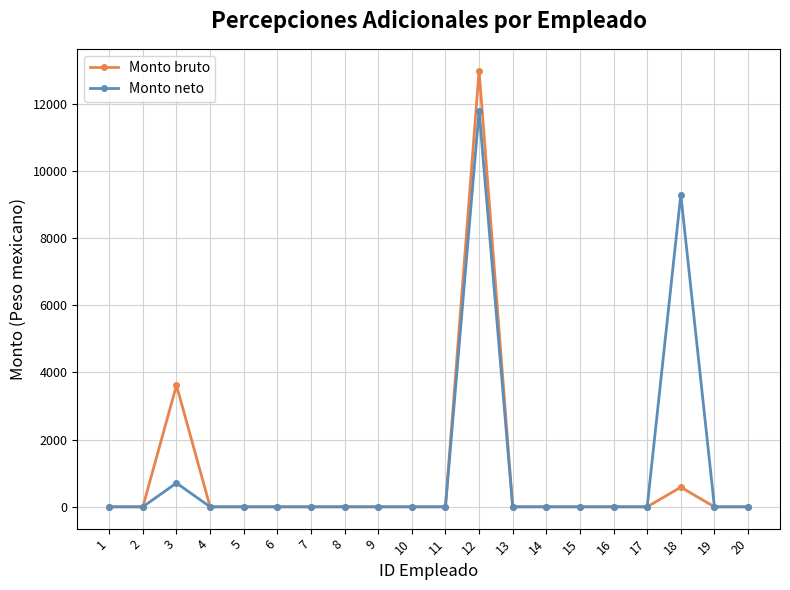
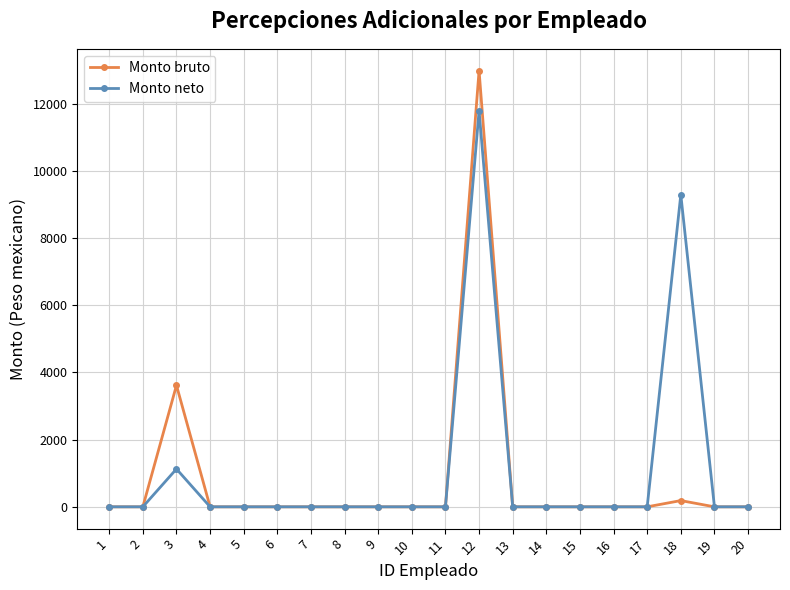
  {
    "Monto bruto": {
      "3": 3600,
      "12": 13000,
-     "18": 600
+     "18": 200
    },
    "Monto neto": {
-     "3": 700,
+     "3": 1100,
      "12": 11800,
      "18": 9300
    }
  }
